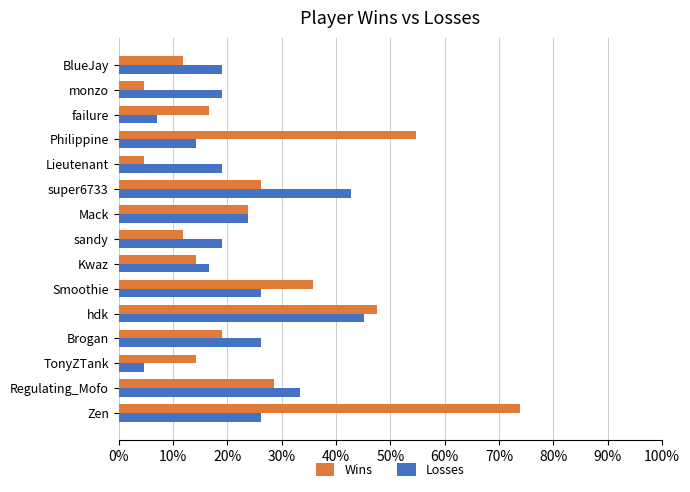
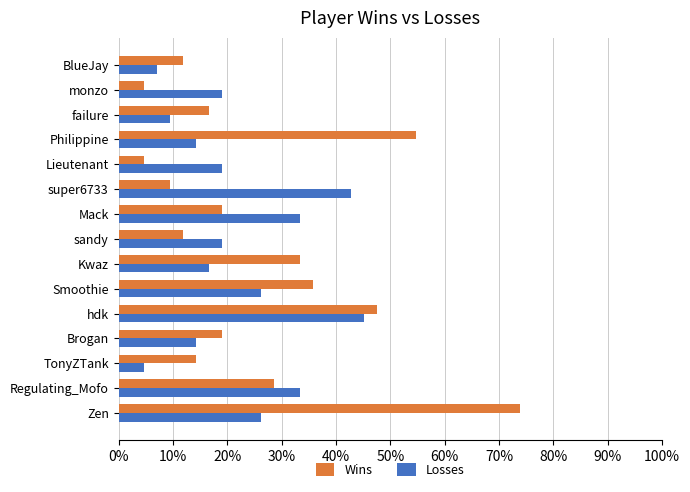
  {
    "Wins": {
      "BlueJay": "12%",
      "monzo": "5%",
      "failure": "17%",
      "Philippine": "55%",
      "Lieutenant": "5%",
-     "super6733": "26%",
-     "Mack": "24%",
+     "super6733": "10%",
+     "Mack": "19%",
      "sandy": "12%",
-     "Kwaz": "14%",
+     "Kwaz": "33%",
      "Smoothie": "36%",
      "hdk": "48%",
      "Brogan": "19%",
      "TonyZTank": "14%",
      "Regulating_Mofo": "29%",
      "Zen": "74%"
    },
    "Losses": {
-     "BlueJay": "19%",
+     "BlueJay": "7%",
      "monzo": "19%",
-     "failure": "7%",
+     "failure": "10%",
      "Philippine": "14%",
      "Lieutenant": "19%",
      "super6733": "43%",
-     "Mack": "24%",
+     "Mack": "33%",
      "sandy": "19%",
      "Kwaz": "17%",
      "Smoothie": "26%",
      "hdk": "45%",
-     "Brogan": "26%",
+     "Brogan": "14%",
      "TonyZTank": "5%",
      "Regulating_Mofo": "33%",
      "Zen": "26%"
    }
  }
